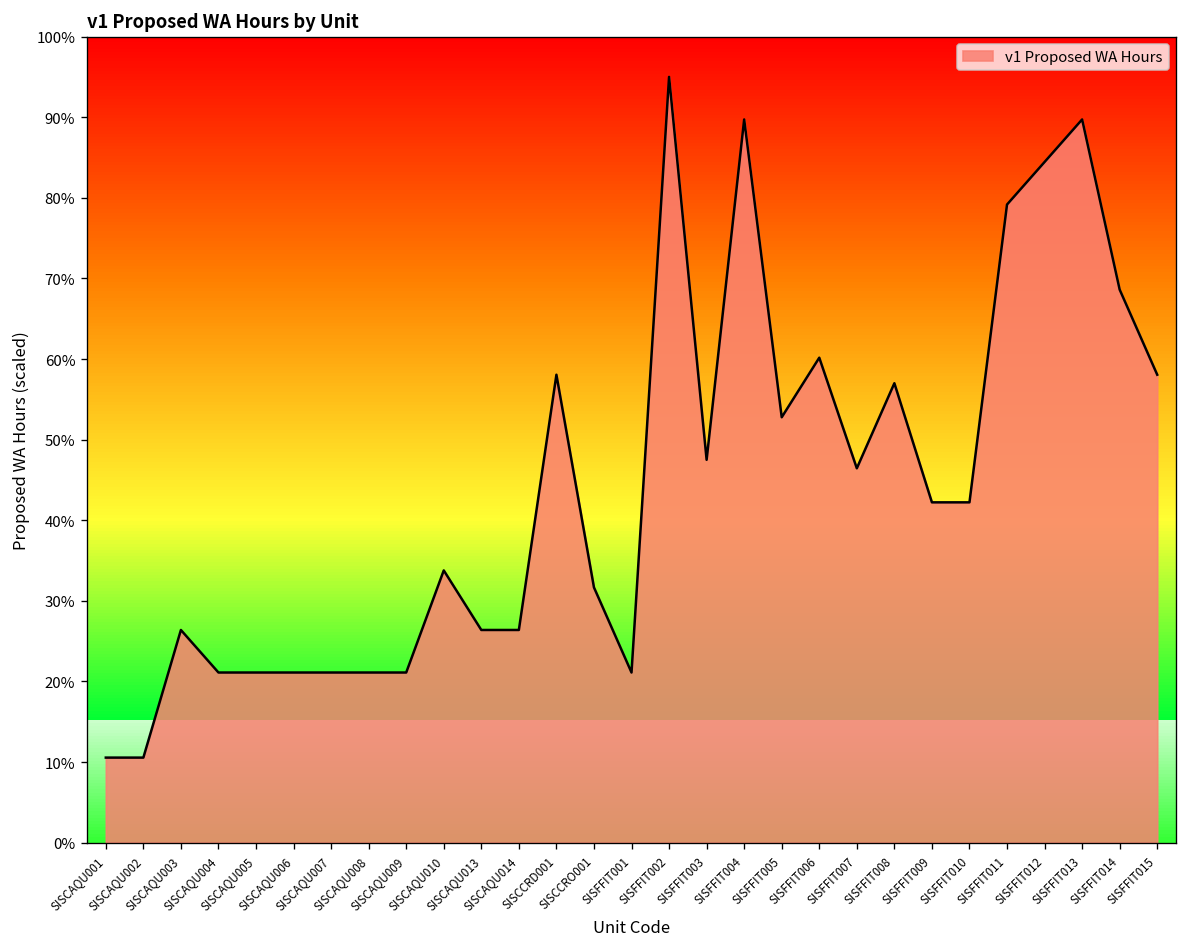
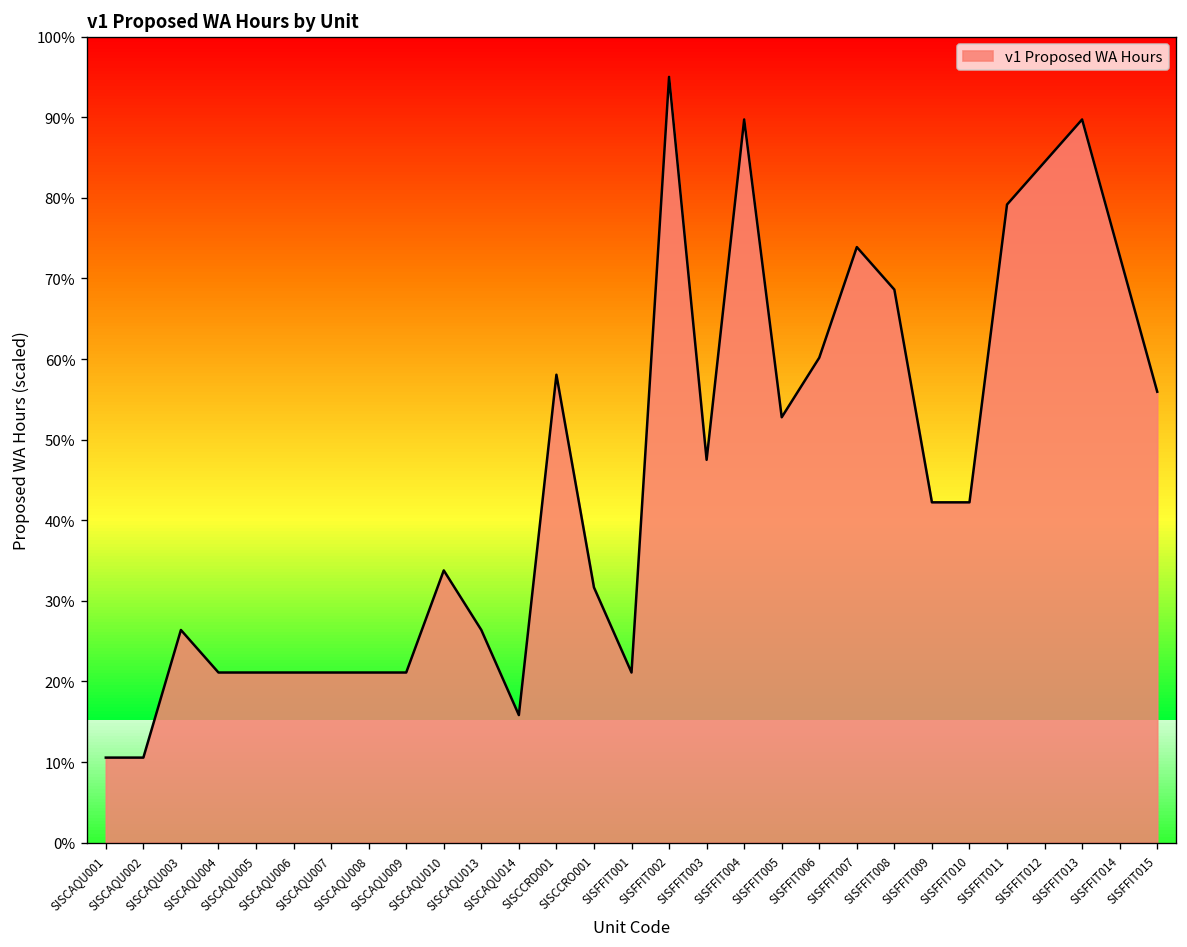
  {
    "SISCAQU001": "11%",
    "SISCAQU002": "11%",
    "SISCAQU003": "26%",
    "SISCAQU004": "21%",
    "SISCAQU005": "21%",
    "SISCAQU006": "21%",
    "SISCAQU007": "21%",
    "SISCAQU008": "21%",
    "SISCAQU009": "21%",
    "SISCAQU010": "34%",
    "SISCAQU013": "26%",
-   "SISCAQU014": "26%",
+   "SISCAQU014": "16%",
    "SISCCRD001": "58%",
    "SISCCRO001": "32%",
    "SISFFIT001": "21%",
    "SISFFIT002": "95%",
    "SISFFIT003": "48%",
    "SISFFIT004": "90%",
    "SISFFIT005": "53%",
    "SISFFIT006": "60%",
-   "SISFFIT007": "46%",
-   "SISFFIT008": "57%",
+   "SISFFIT007": "74%",
+   "SISFFIT008": "69%",
    "SISFFIT009": "42%",
    "SISFFIT010": "42%",
    "SISFFIT011": "79%",
    "SISFFIT012": "84%",
    "SISFFIT013": "90%",
-   "SISFFIT014": "69%",
-   "SISFFIT015": "58%"
+   "SISFFIT014": "73%",
+   "SISFFIT015": "56%"
  }
